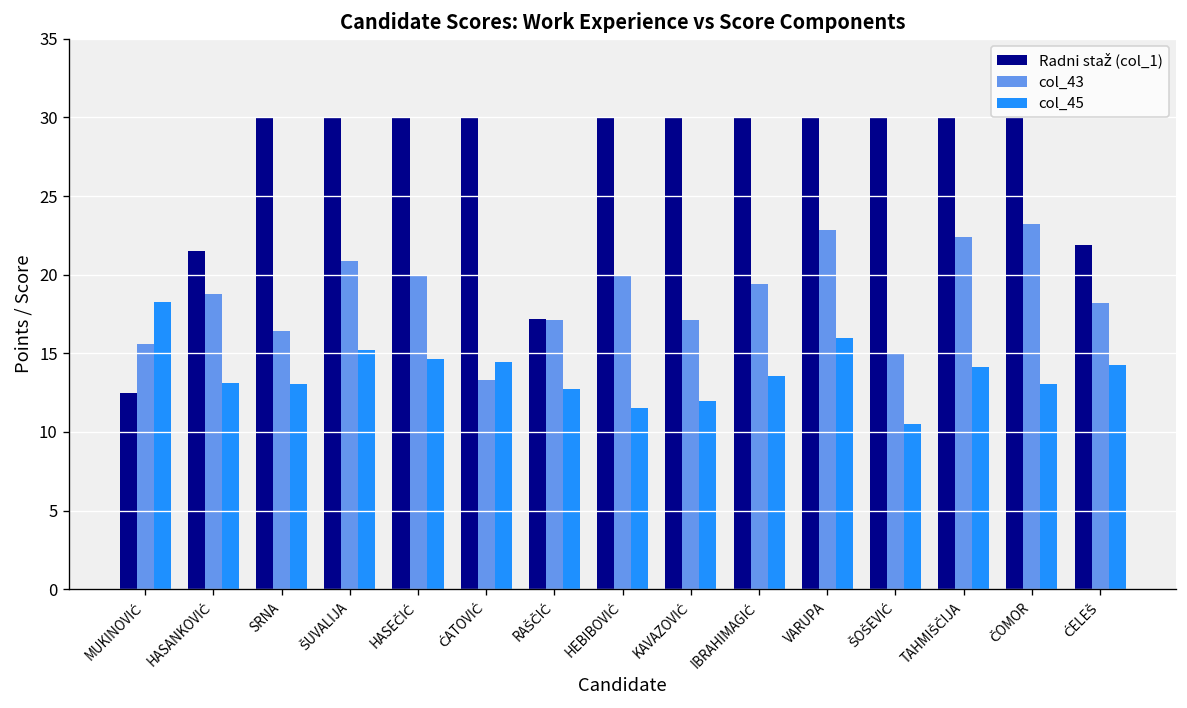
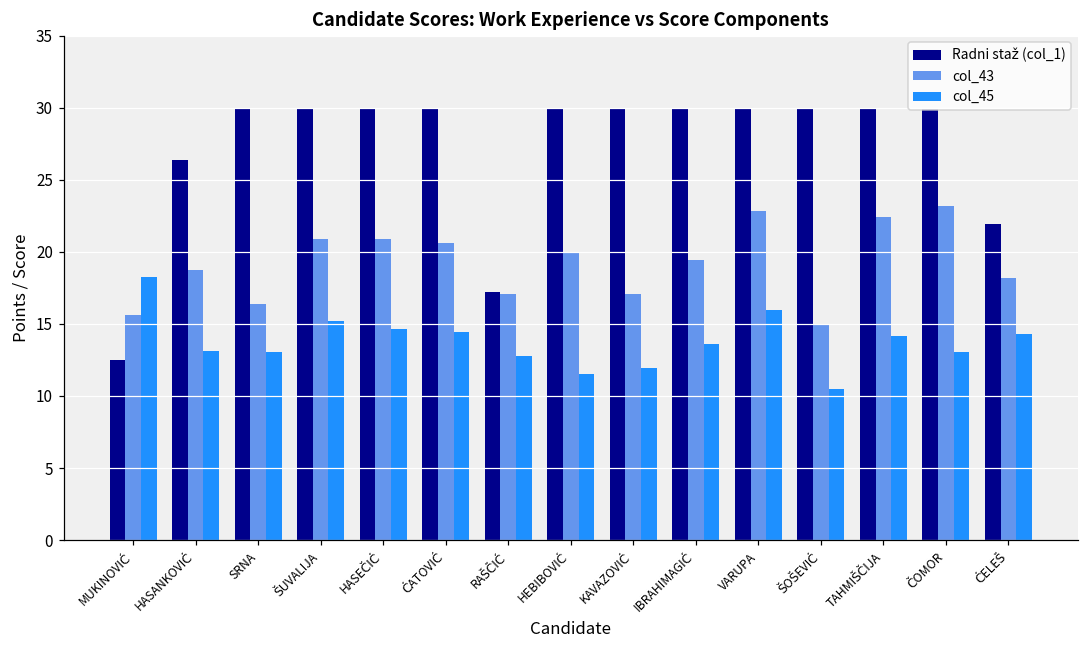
  {
    "Radni staž (col_1)": {
      "MUKINOVIĆ": 12.5,
-     "HASANKOVIĆ": 21.5,
+     "HASANKOVIĆ": 26.4,
      "SRNA": 30.0,
      "ŠUVALIJA": 30.0,
      "HASEČIĆ": 30.0,
      "ĆATOVIĆ": 30.0,
      "RAŠČIĆ": 17.2,
      "HEBIBOVIĆ": 30.0,
      "KAVAZOVIĆ": 30.0,
      "IBRAHIMAGIĆ": 30.0,
      "VARUPA": 30.0,
      "ŠOŠEVIĆ": 30.0,
      "TAHMIŠČIJA": 30.0,
      "ĆELEŠ": 21.9
    },
    "col_43": {
      "MUKINOVIĆ": 15.6,
      "HASANKOVIĆ": 18.8,
      "SRNA": 16.4,
      "ŠUVALIJA": 20.9,
-     "HASEČIĆ": 19.9,
-     "ĆATOVIĆ": 13.3,
+     "HASEČIĆ": 20.9,
+     "ĆATOVIĆ": 20.6,
      "RAŠČIĆ": 17.1,
      "HEBIBOVIĆ": 20.0,
      "KAVAZOVIĆ": 17.1,
      "IBRAHIMAGIĆ": 19.4,
      "VARUPA": 22.9,
      "ŠOŠEVIĆ": 15.0,
      "TAHMIŠČIJA": 22.4,
      "ČOMOR": 23.2,
      "ĆELEŠ": 18.2
    },
    "col_45": {
      "MUKINOVIĆ": 18.3,
      "HASANKOVIĆ": 13.1,
      "SRNA": 13.0,
      "ŠUVALIJA": 15.2,
      "HASEČIĆ": 14.6,
      "ĆATOVIĆ": 14.4,
      "RAŠČIĆ": 12.7,
      "HEBIBOVIĆ": 11.5,
      "KAVAZOVIĆ": 12.0,
      "IBRAHIMAGIĆ": 13.6,
      "VARUPA": 16.0,
      "ŠOŠEVIĆ": 10.5,
      "TAHMIŠČIJA": 14.1,
      "ČOMOR": 13.0,
      "ĆELEŠ": 14.3
    }
  }
